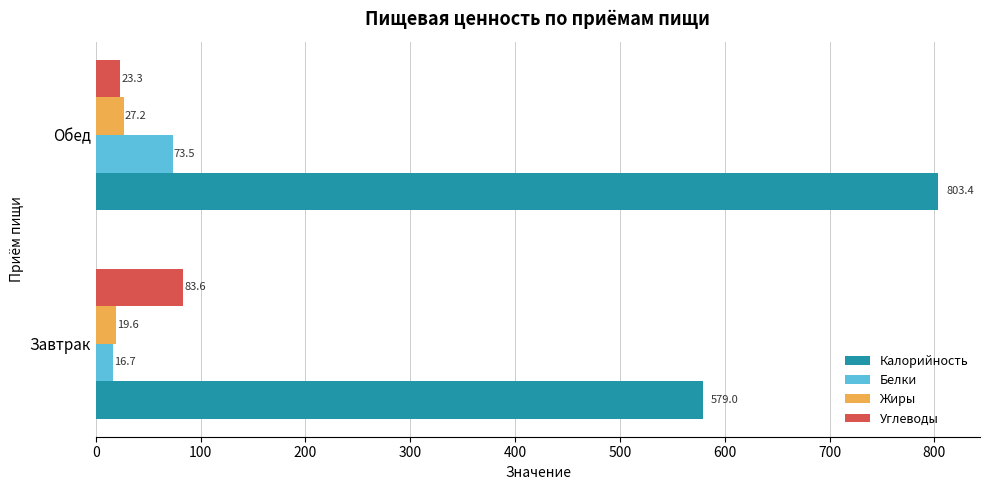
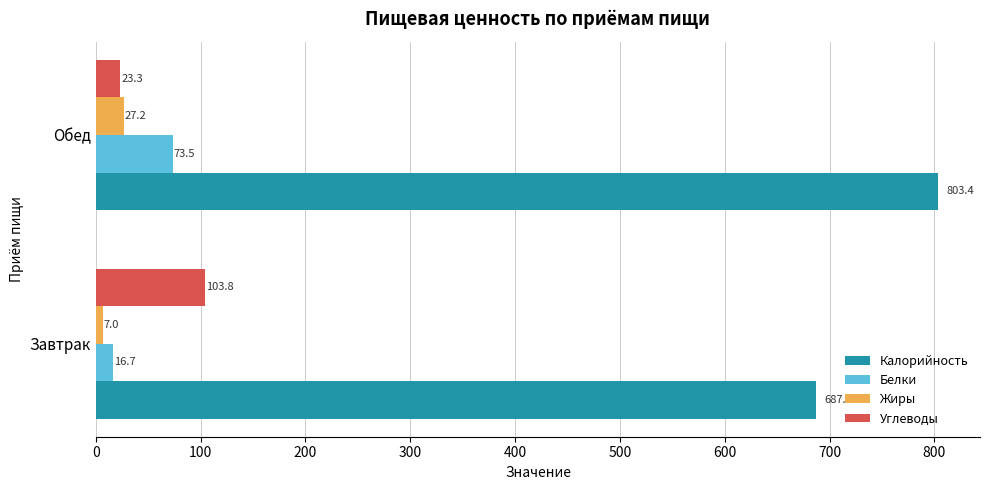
  {
    "Калорийность": {
      "Обед": 803.4,
-     "Завтрак": 579.0
+     "Завтрак": 687.5
    },
    "Белки": {
      "Обед": 73.5,
      "Завтрак": 16.7
    },
    "Жиры": {
      "Обед": 27.2,
-     "Завтрак": 19.6
+     "Завтрак": 7.0
    },
    "Углеводы": {
      "Обед": 23.3,
-     "Завтрак": 83.6
+     "Завтрак": 103.8
    }
  }
